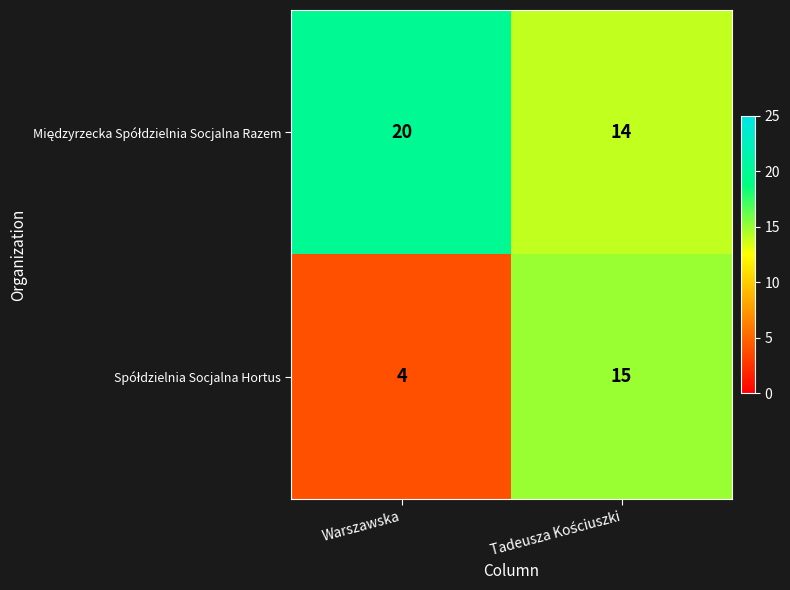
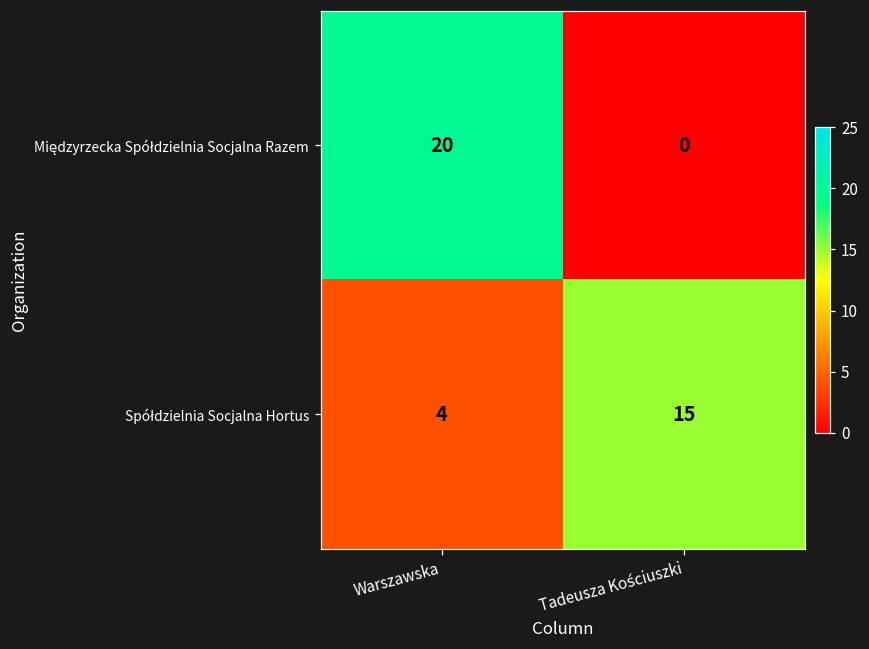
  {
    "Międzyrzecka Spółdzielnia Socjalna Razem": {
      "Warszawska": 20,
-     "Tadeusza Kościuszki": 14
+     "Tadeusza Kościuszki": 0
    },
    "Spółdzielnia Socjalna Hortus": {
      "Warszawska": 4,
      "Tadeusza Kościuszki": 15
    }
  }
